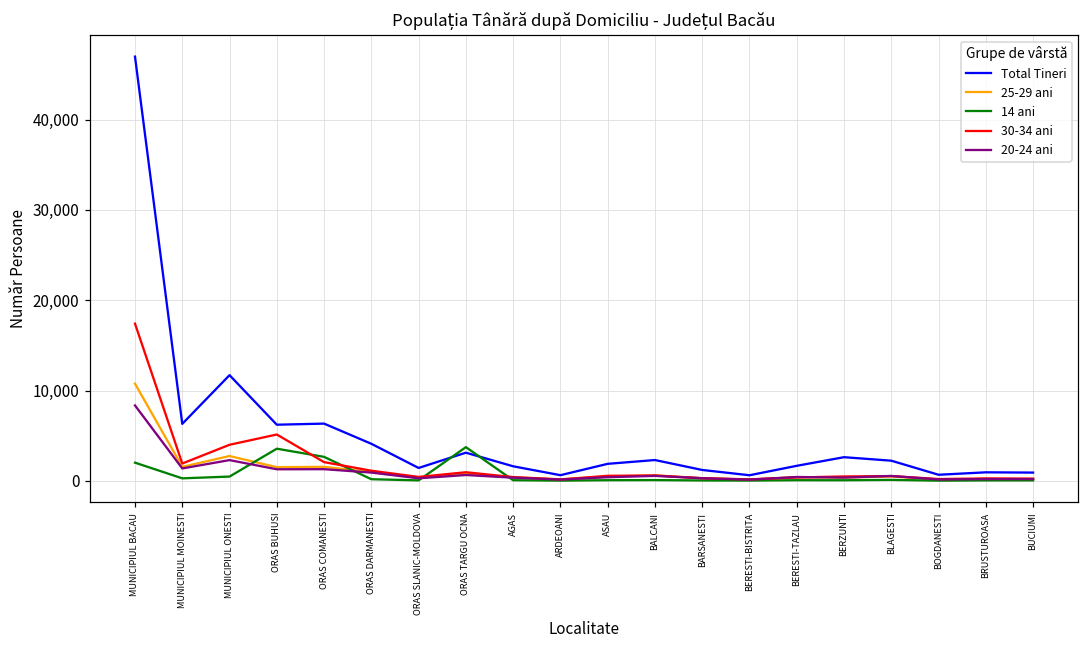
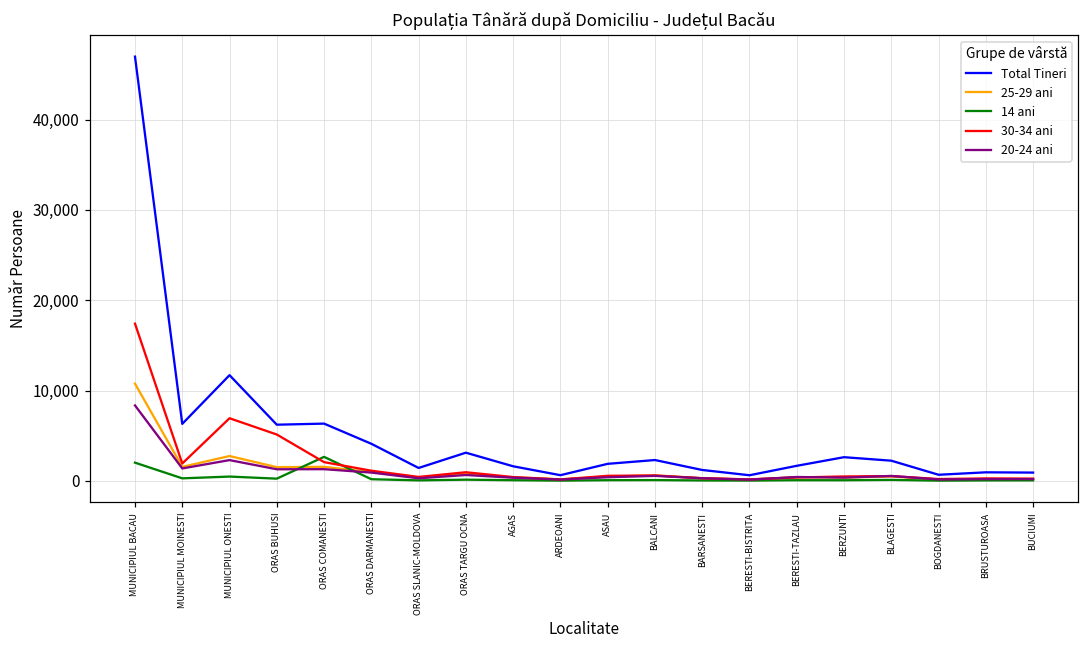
  {
    "Total Tineri": {
      "MUNICIPIUL BACAU": "47,000",
      "MUNICIPIUL MOINESTI": "6,000",
      "MUNICIPIUL ONESTI": "12,000",
      "ORAS BUHUSI": "6,000",
      "ORAS COMANESTI": "6,000",
      "ORAS DARMANESTI": "4,000",
      "ORAS SLANIC-MOLDOVA": "1,000",
      "ORAS TARGU OCNA": "3,000",
      "AGAS": "2,000",
      "ARDEOANI": "1,000",
      "ASAU": "2,000",
      "BALCANI": "2,000",
      "BARSANESTI": "1,000",
      "BERESTI-BISTRITA": "1,000",
      "BERESTI-TAZLAU": "2,000",
      "BERZUNTI": "3,000",
      "BLAGESTI": "2,000",
      "BOGDANESTI": "1,000",
      "BRUSTUROASA": "1,000",
      "BUCIUMI": "1,000"
    },
    "25-29 ani": {
      "MUNICIPIUL BACAU": "11,000",
      "MUNICIPIUL ONESTI": "3,000"
    },
    "14 ani": {
      "MUNICIPIUL BACAU": "2,000",
      "MUNICIPIUL MOINESTI": "0",
      "MUNICIPIUL ONESTI": "0",
-     "ORAS BUHUSI": "4,000",
+     "ORAS BUHUSI": "0",
      "ORAS COMANESTI": "3,000",
      "ORAS DARMANESTI": "0",
-     "ORAS TARGU OCNA": "4,000",
+     "ORAS TARGU OCNA": "0",
      "ASAU": "0",
      "BALCANI": "0",
      "BLAGESTI": "0"
    },
    "30-34 ani": {
      "MUNICIPIUL BACAU": "17,000",
      "MUNICIPIUL MOINESTI": "2,000",
-     "MUNICIPIUL ONESTI": "4,000",
+     "MUNICIPIUL ONESTI": "7,000",
      "ORAS BUHUSI": "5,000",
      "ORAS COMANESTI": "2,000"
    },
    "20-24 ani": {
      "MUNICIPIUL BACAU": "8,000",
      "MUNICIPIUL ONESTI": "2,000"
    }
  }
